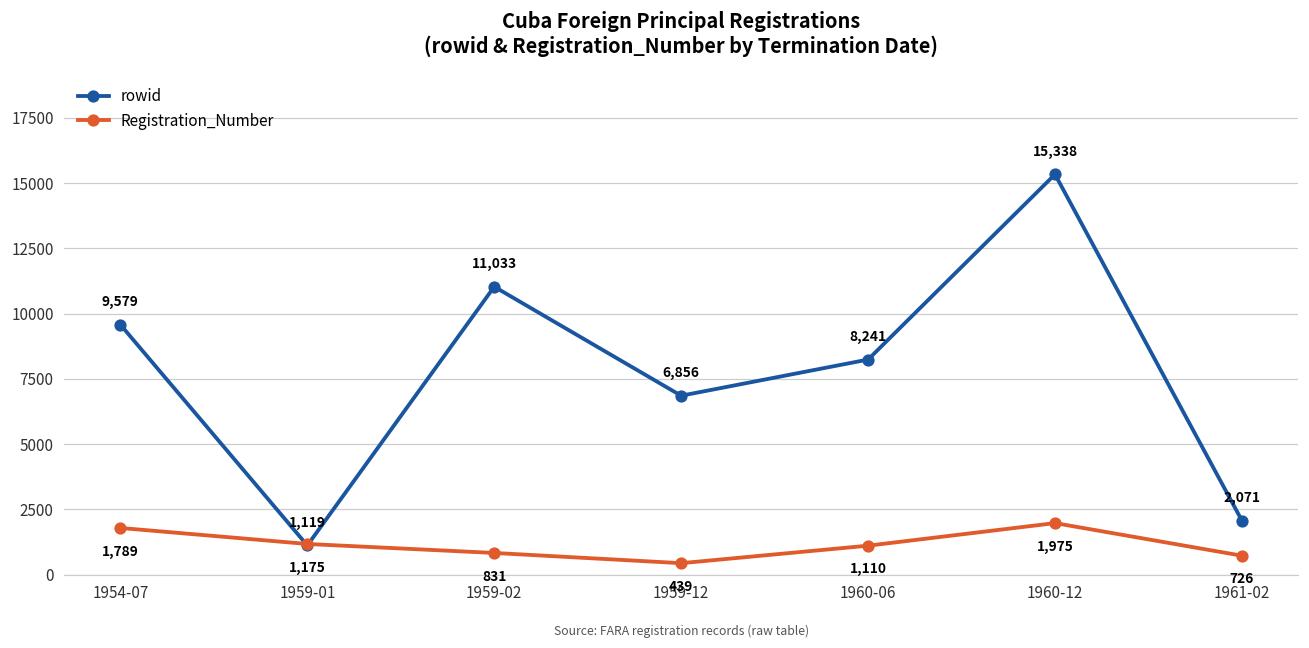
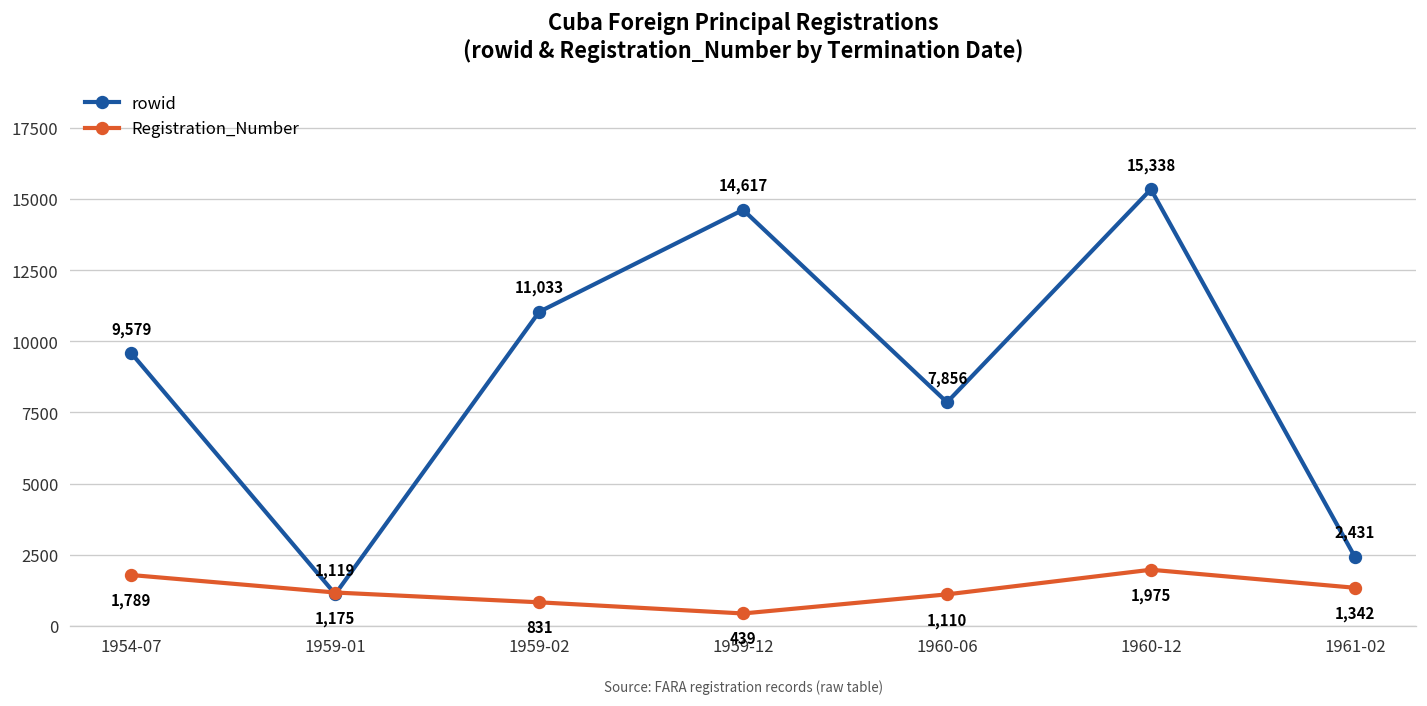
  {
    "rowid": {
      "1954-07": "9,579",
      "1959-02": "11,033",
-     "1959-12": "6,856",
-     "1960-06": "8,241",
+     "1959-12": "14,617",
+     "1960-06": "7,856",
      "1960-12": "15,338",
-     "1961-02": "2,071"
+     "1961-02": "2,431"
    },
    "Registration_Number": {
      "1954-07": "1,789",
      "1959-02": "831",
      "1959-12": "439",
      "1960-06": "1,110",
      "1960-12": "1,975",
-     "1961-02": "726"
+     "1961-02": "1,342"
    }
  }
